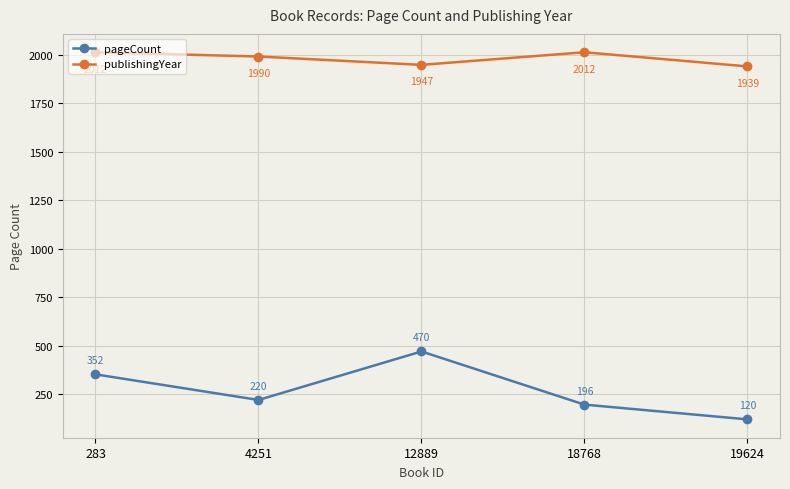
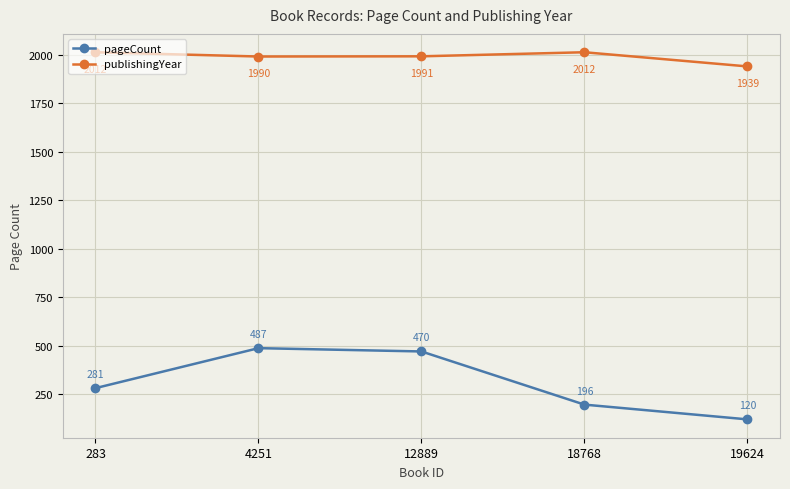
  {
    "pageCount": {
-     "283": 352,
-     "4251": 220,
+     "283": 281,
+     "4251": 487,
      "12889": 470,
      "18768": 196,
      "19624": 120
    },
    "publishingYear": {
      "4251": 1990,
-     "12889": 1947,
+     "12889": 1991,
      "18768": 2012,
      "19624": 1939
    }
  }
